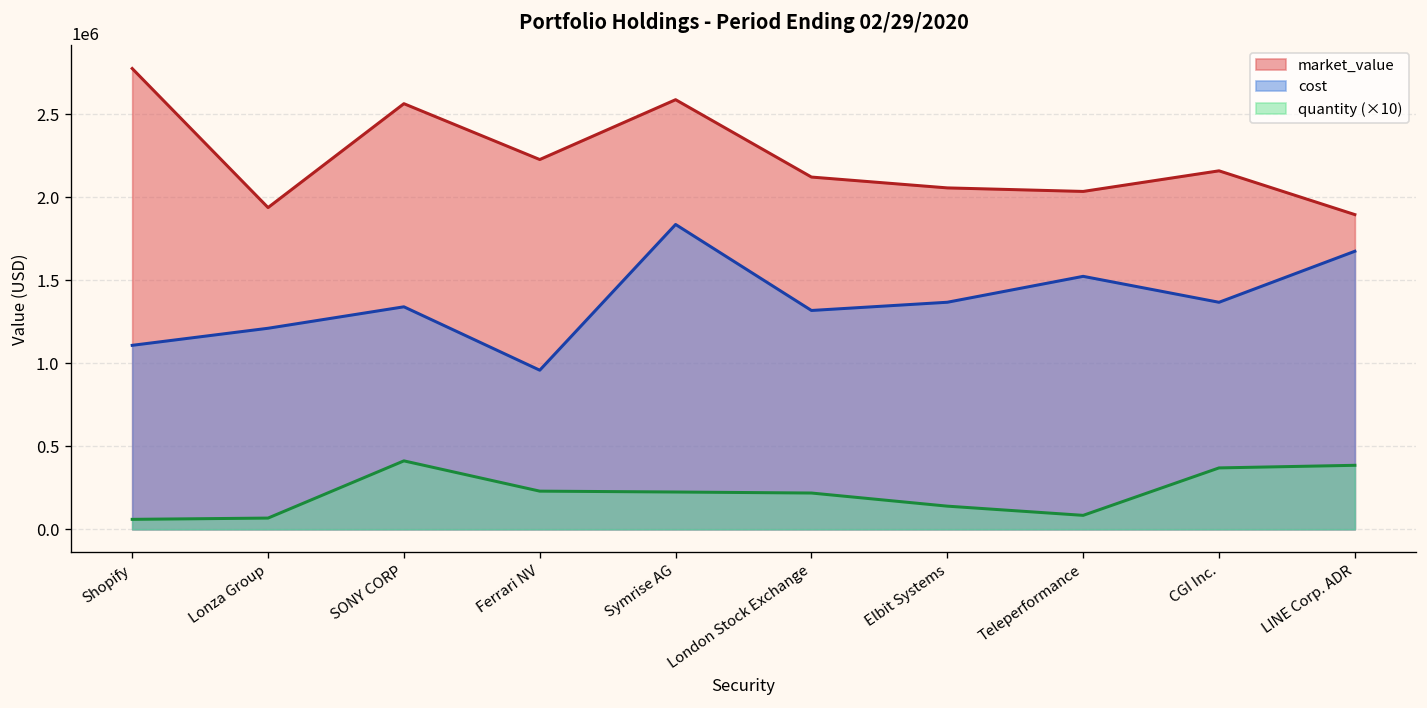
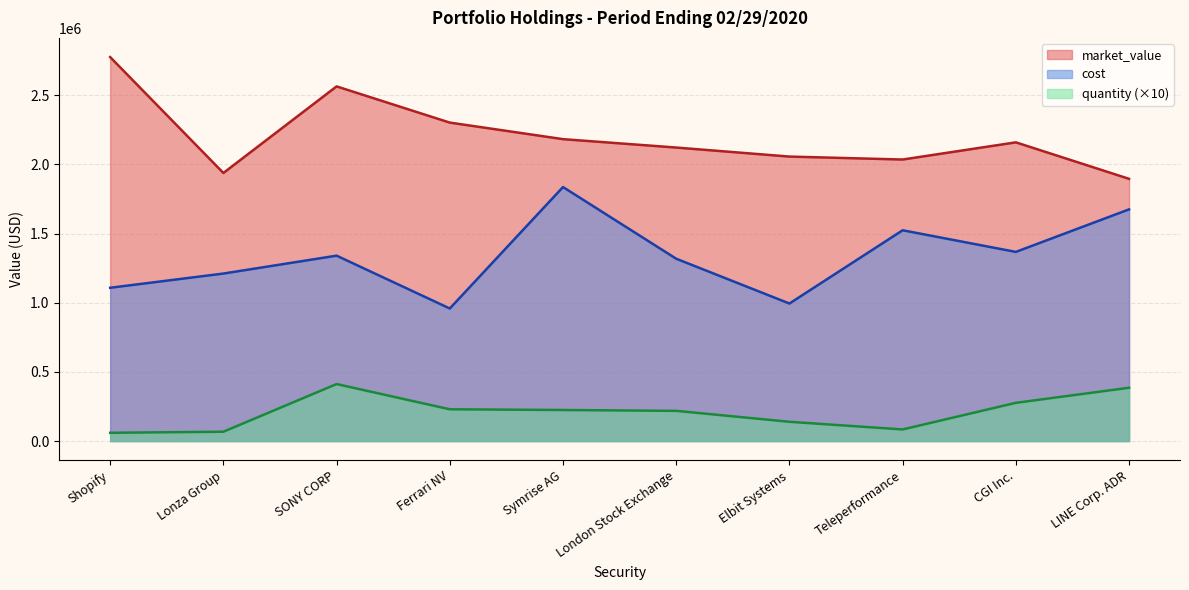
  {
    "market_value": {
      "Shopify": 2780000,
      "Lonza Group": 1940000,
      "SONY CORP": 2560000,
-     "Ferrari NV": 2230000,
-     "Symrise AG": 2590000,
+     "Ferrari NV": 2300000,
+     "Symrise AG": 2180000,
      "London Stock Exchange": 2120000,
      "Elbit Systems": 2060000,
      "Teleperformance": 2040000,
      "CGI Inc.": 2160000,
      "LINE Corp. ADR": 1900000
    },
    "cost": {
      "Shopify": 1110000,
      "Lonza Group": 1210000,
      "SONY CORP": 1340000,
      "Ferrari NV": 960000,
      "Symrise AG": 1840000,
      "London Stock Exchange": 1320000,
-     "Elbit Systems": 1370000,
+     "Elbit Systems": 990000,
      "Teleperformance": 1520000,
      "CGI Inc.": 1370000,
      "LINE Corp. ADR": 1680000
    },
    "quantity (×10)": {
      "Shopify": 60000,
      "Lonza Group": 70000,
      "SONY CORP": 410000,
      "Ferrari NV": 230000,
      "Symrise AG": 220000,
      "London Stock Exchange": 220000,
      "Elbit Systems": 140000,
      "Teleperformance": 80000,
-     "CGI Inc.": 370000,
+     "CGI Inc.": 280000,
      "LINE Corp. ADR": 390000
    }
  }
